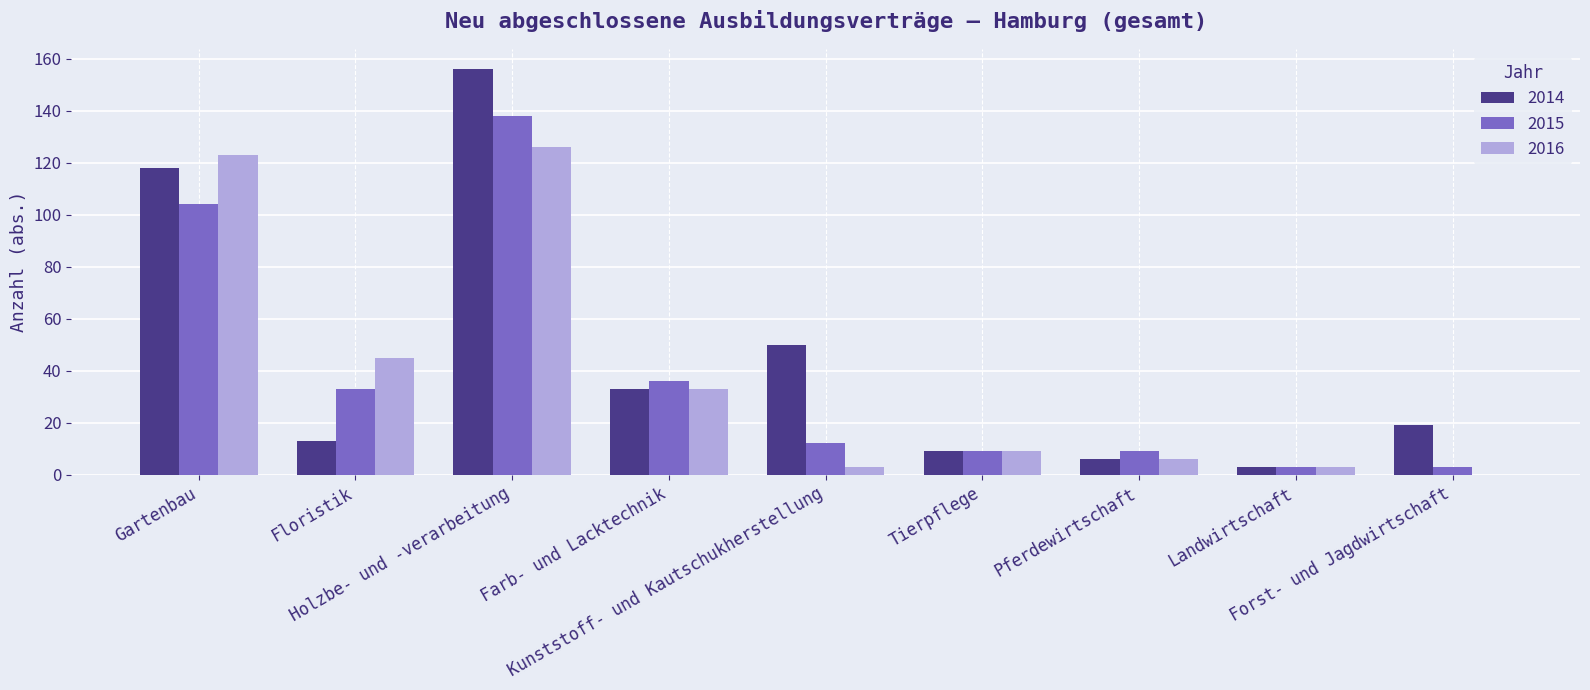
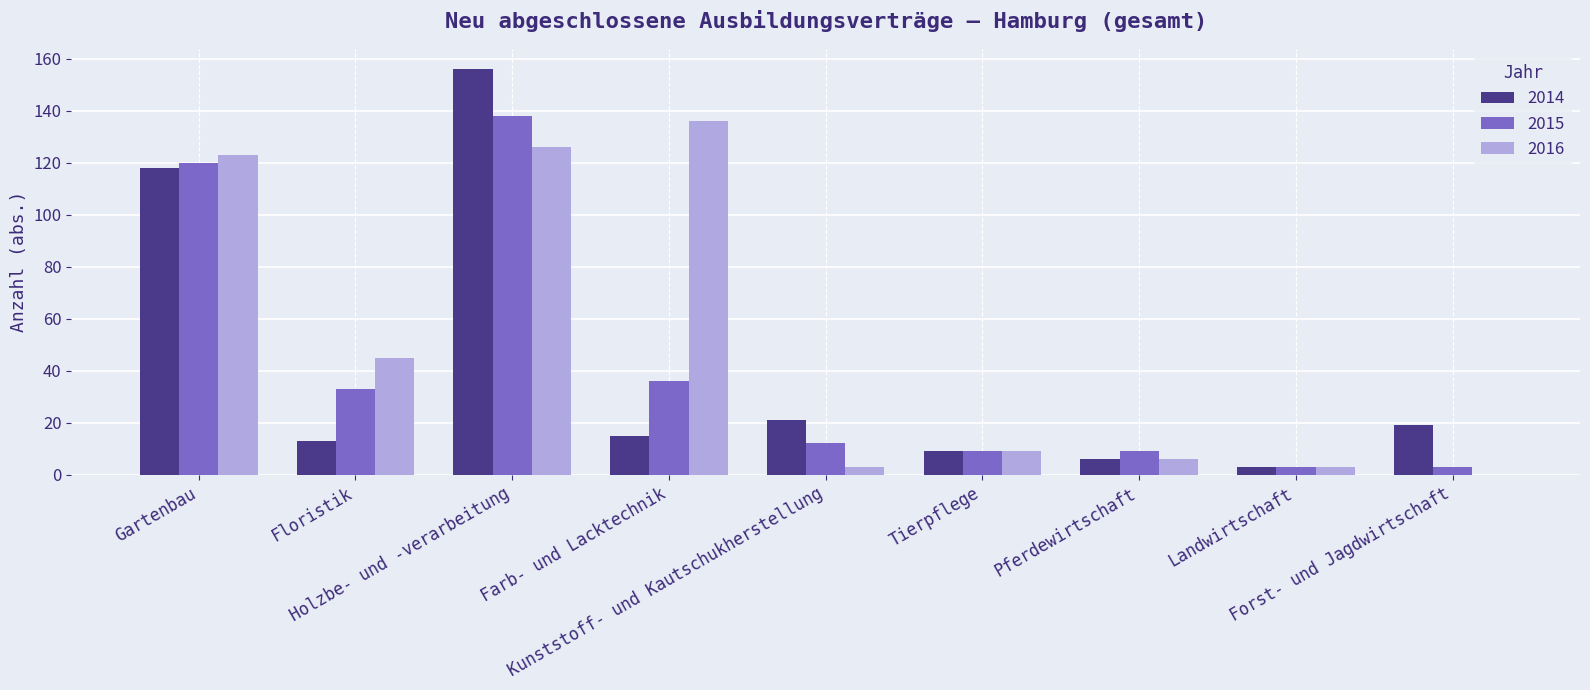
  {
    "2014": {
      "Gartenbau": 118,
      "Floristik": 13,
      "Holzbe- und -verarbeitung": 156,
-     "Farb- und Lacktechnik": 33,
-     "Kunststoff- und Kautschukherstellung": 50,
+     "Farb- und Lacktechnik": 15,
+     "Kunststoff- und Kautschukherstellung": 21,
      "Tierpflege": 9,
      "Pferdewirtschaft": 6,
      "Landwirtschaft": 3,
      "Forst- und Jagdwirtschaft": 19
    },
    "2015": {
-     "Gartenbau": 104,
+     "Gartenbau": 120,
      "Floristik": 33,
      "Holzbe- und -verarbeitung": 138,
      "Farb- und Lacktechnik": 36,
      "Kunststoff- und Kautschukherstellung": 12,
      "Tierpflege": 9,
      "Pferdewirtschaft": 9,
      "Landwirtschaft": 3,
      "Forst- und Jagdwirtschaft": 3
    },
    "2016": {
      "Gartenbau": 123,
      "Floristik": 45,
      "Holzbe- und -verarbeitung": 126,
-     "Farb- und Lacktechnik": 33,
+     "Farb- und Lacktechnik": 136,
      "Kunststoff- und Kautschukherstellung": 3,
      "Tierpflege": 9,
      "Pferdewirtschaft": 6,
      "Landwirtschaft": 3,
      "Forst- und Jagdwirtschaft": 0
    }
  }
